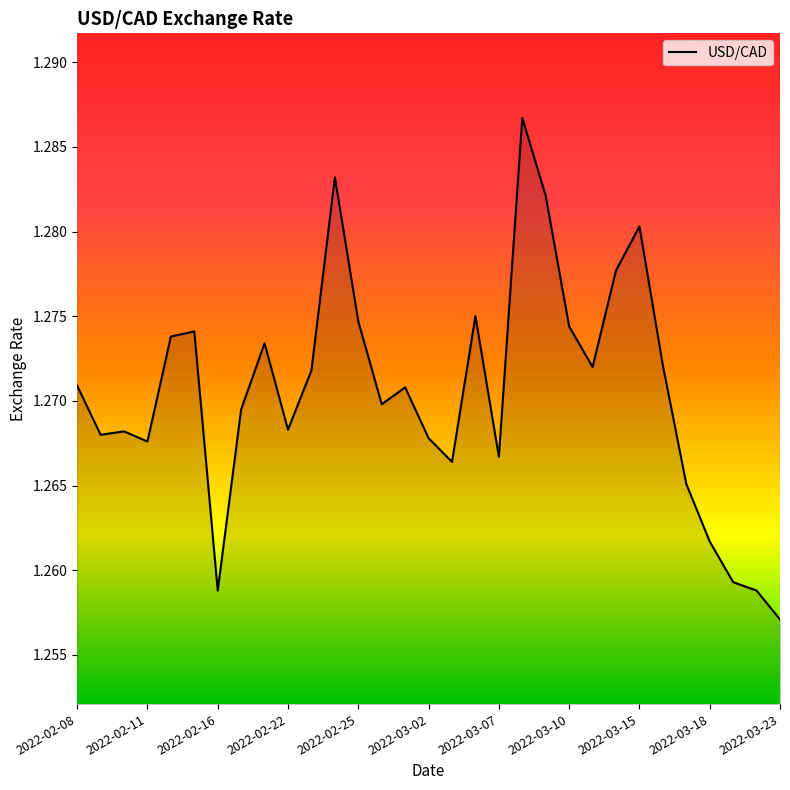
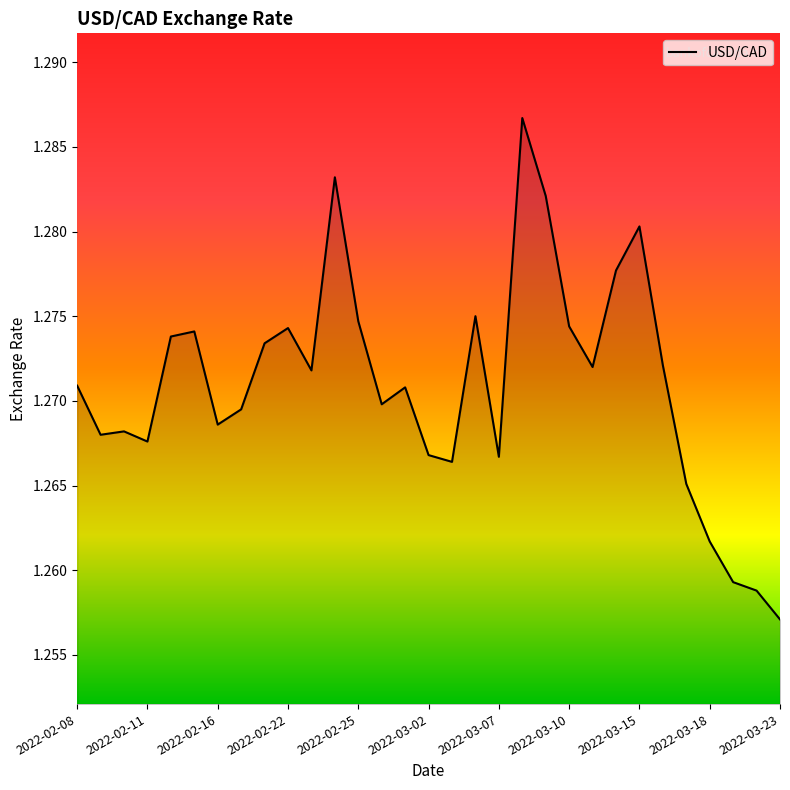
  {
    "2022-02-08": 1.2709,
    "2022-02-11": 1.2676,
-   "2022-02-16": 1.2588,
-   "2022-02-22": 1.2683,
+   "2022-02-16": 1.2686,
+   "2022-02-22": 1.2743,
    "2022-02-25": 1.2747,
-   "2022-03-02": 1.2678,
+   "2022-03-02": 1.2668,
    "2022-03-07": 1.2667,
    "2022-03-10": 1.2744,
    "2022-03-15": 1.2803,
    "2022-03-18": 1.2617,
    "2022-03-23": 1.2571
  }
